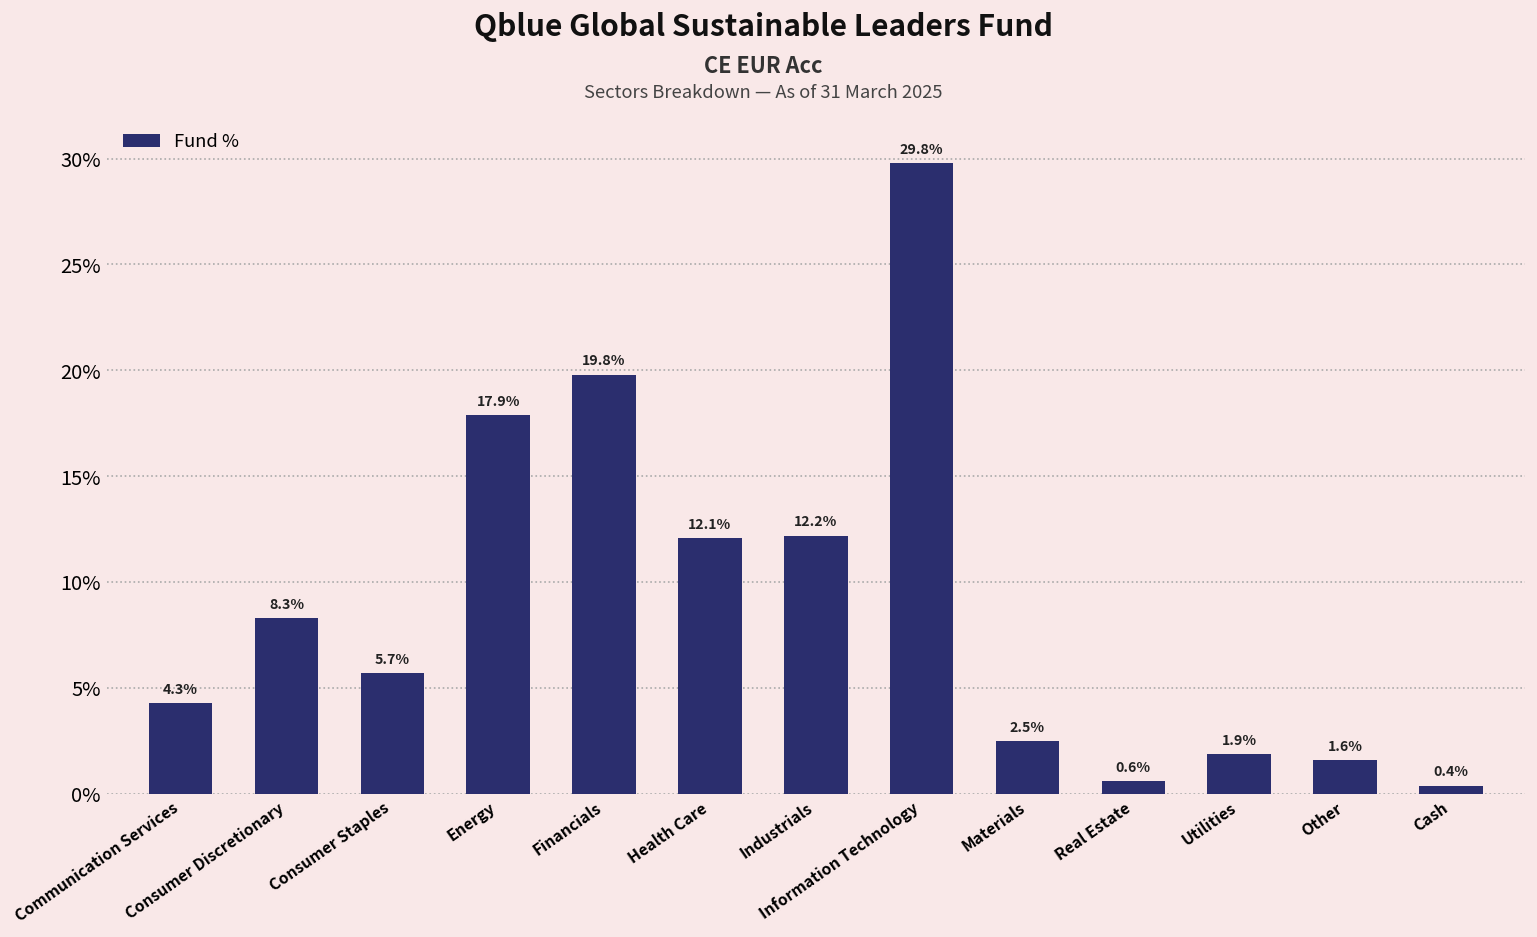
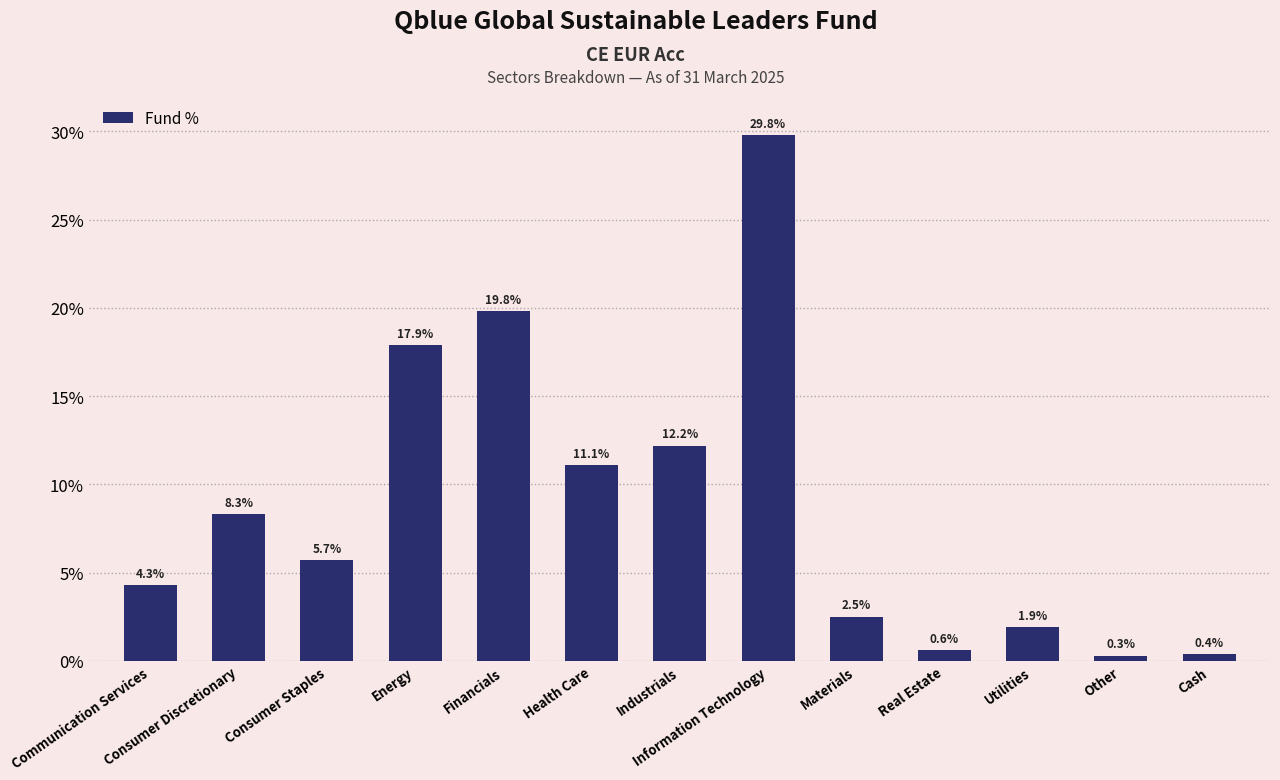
  {
    "Communication Services": "4.3%",
    "Consumer Discretionary": "8.3%",
    "Consumer Staples": "5.7%",
    "Energy": "17.9%",
    "Financials": "19.8%",
-   "Health Care": "12.1%",
+   "Health Care": "11.1%",
    "Industrials": "12.2%",
    "Information Technology": "29.8%",
    "Materials": "2.5%",
    "Real Estate": "0.6%",
    "Utilities": "1.9%",
-   "Other": "1.6%",
+   "Other": "0.3%",
    "Cash": "0.4%"
  }
